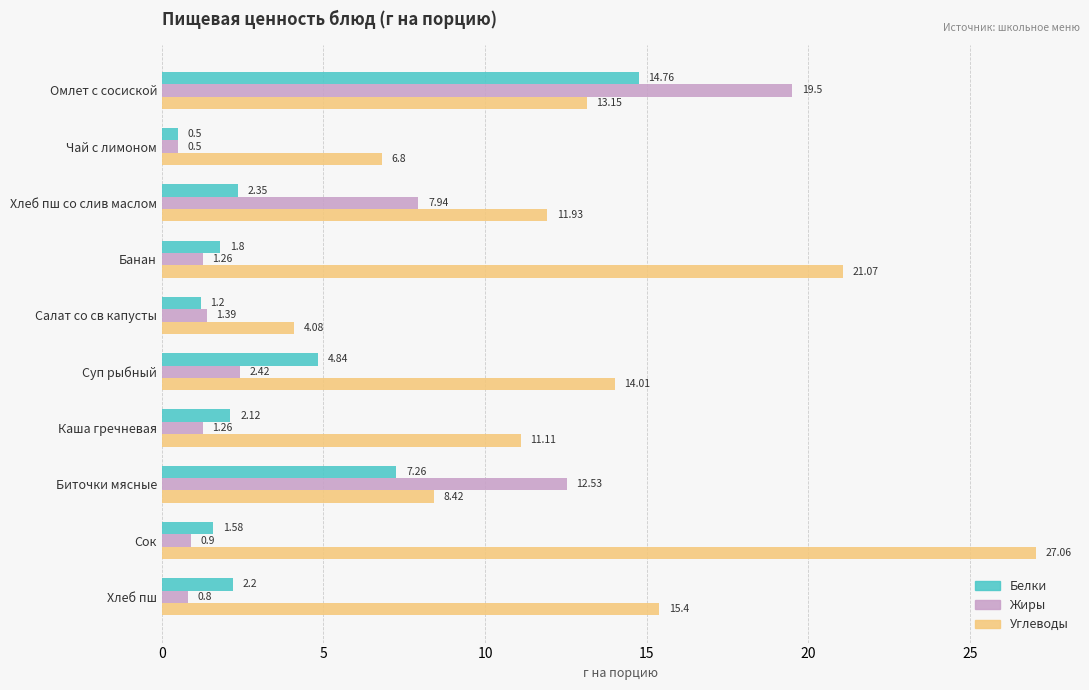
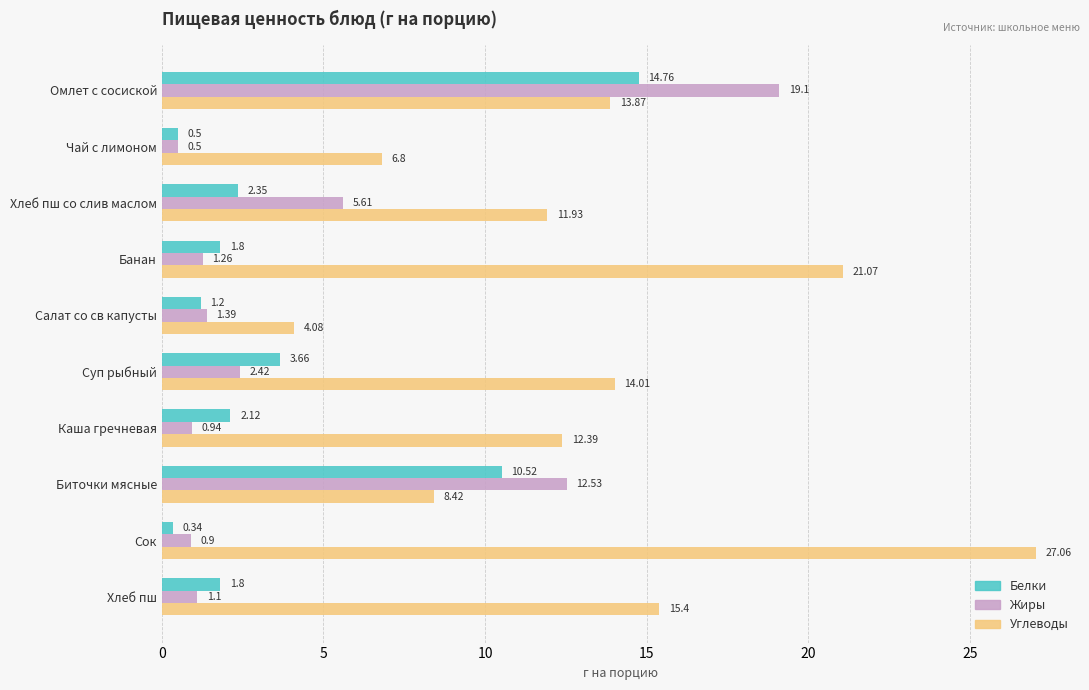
  {
    "Белки": {
      "Омлет с сосиской": 14.76,
      "Чай с лимоном": 0.5,
      "Хлеб пш со слив маслом": 2.35,
      "Банан": 1.8,
      "Салат со св капусты": 1.2,
-     "Суп рыбный": 4.84,
+     "Суп рыбный": 3.66,
      "Каша гречневая": 2.12,
-     "Биточки мясные": 7.26,
-     "Сок": 1.58,
-     "Хлеб пш": 2.2
+     "Биточки мясные": 10.52,
+     "Сок": 0.34,
+     "Хлеб пш": 1.8
    },
    "Жиры": {
-     "Омлет с сосиской": 19.5,
+     "Омлет с сосиской": 19.1,
      "Чай с лимоном": 0.5,
-     "Хлеб пш со слив маслом": 7.94,
+     "Хлеб пш со слив маслом": 5.61,
      "Банан": 1.26,
      "Салат со св капусты": 1.39,
      "Суп рыбный": 2.42,
-     "Каша гречневая": 1.26,
+     "Каша гречневая": 0.94,
      "Биточки мясные": 12.53,
      "Сок": 0.9,
-     "Хлеб пш": 0.8
+     "Хлеб пш": 1.1
    },
    "Углеводы": {
-     "Омлет с сосиской": 13.15,
+     "Омлет с сосиской": 13.87,
      "Чай с лимоном": 6.8,
      "Хлеб пш со слив маслом": 11.93,
      "Банан": 21.07,
      "Салат со св капусты": 4.08,
      "Суп рыбный": 14.01,
-     "Каша гречневая": 11.11,
+     "Каша гречневая": 12.39,
      "Биточки мясные": 8.42,
      "Сок": 27.06,
      "Хлеб пш": 15.4
    }
  }
